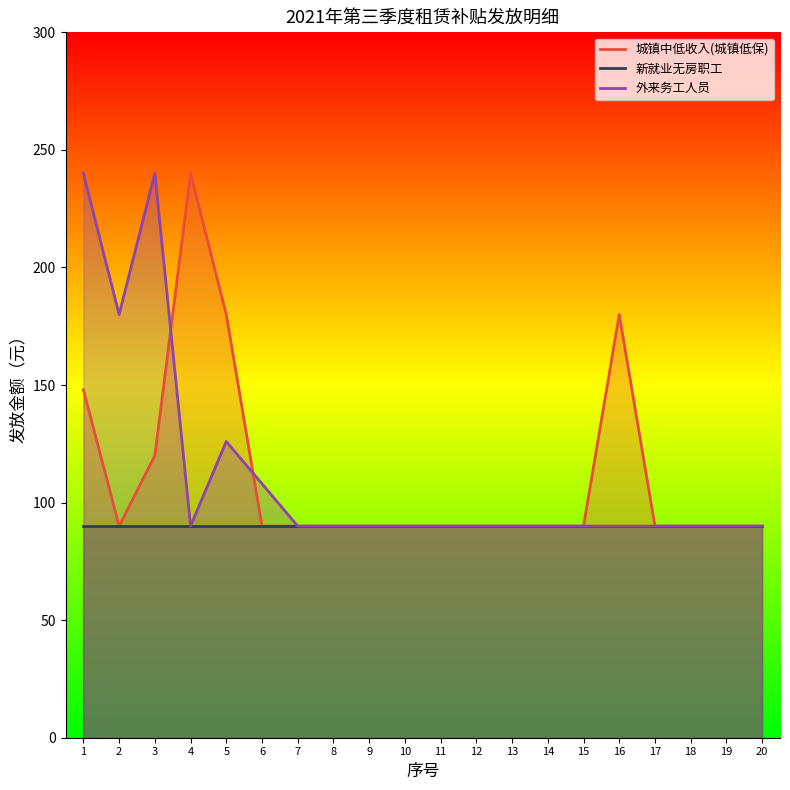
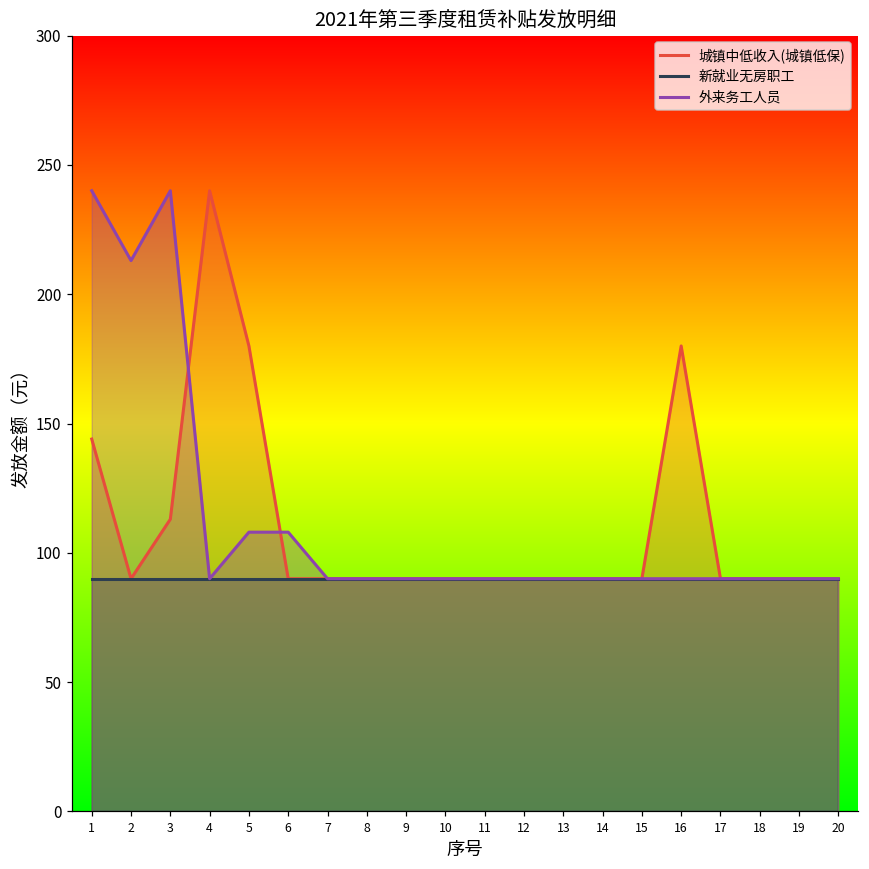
  {
    "城镇中低收入(城镇低保)": {
-     "1": 148,
-     "3": 120,
+     "1": 144,
+     "3": 113,
      "4": 240,
      "5": 180,
      "16": 180
    },
    "新就业无房职工": {
      "1": 90,
      "3": 90,
      "5": 90
    },
    "外来务工人员": {
      "1": 240,
-     "2": 180,
+     "2": 213,
      "3": 240,
-     "5": 126,
+     "5": 108,
      "6": 108
    }
  }
